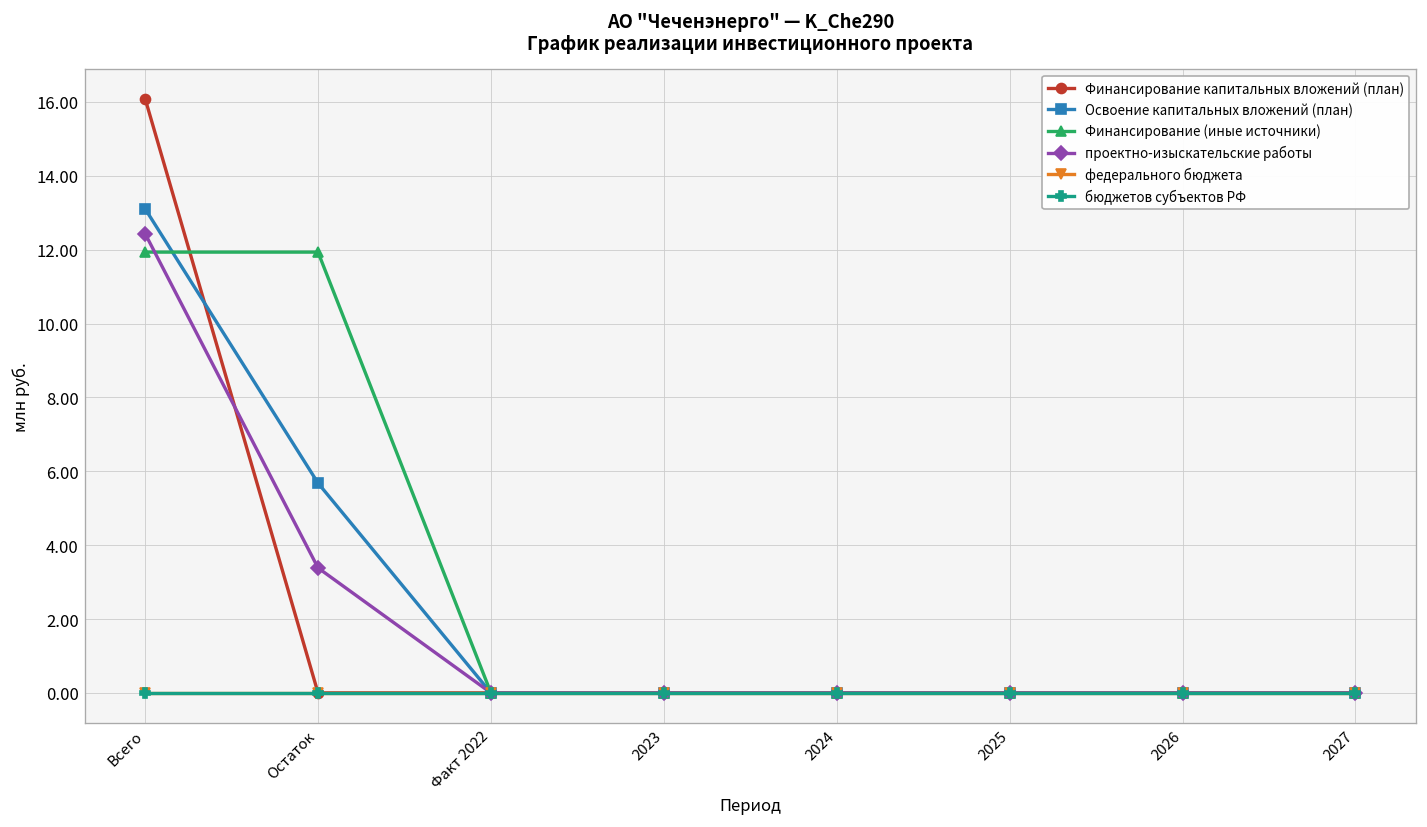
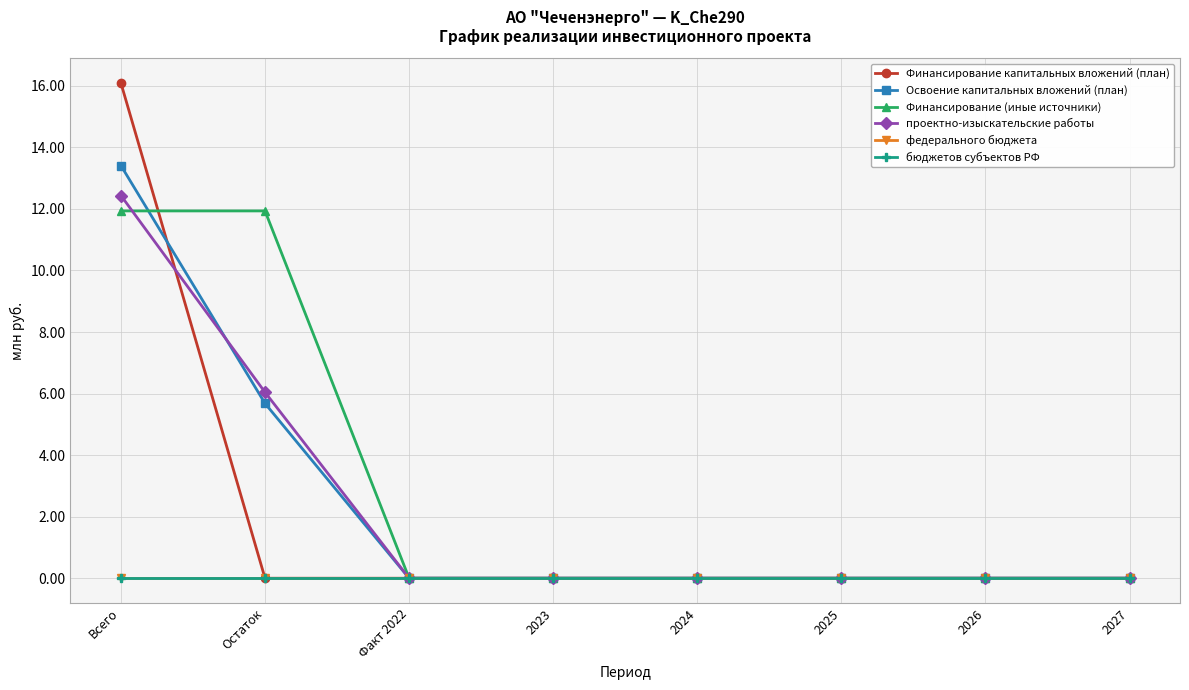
  {
    "Финансирование капитальных вложений (план)": {
      "Всего": 16.1
    },
    "Освоение капитальных вложений (план)": {
-     "Всего": 13.1,
+     "Всего": 13.4,
      "Остаток": 5.7
    },
    "проектно-изыскательские работы": {
      "Всего": 12.4,
-     "Остаток": 3.4
+     "Остаток": 6.0
    }
  }
